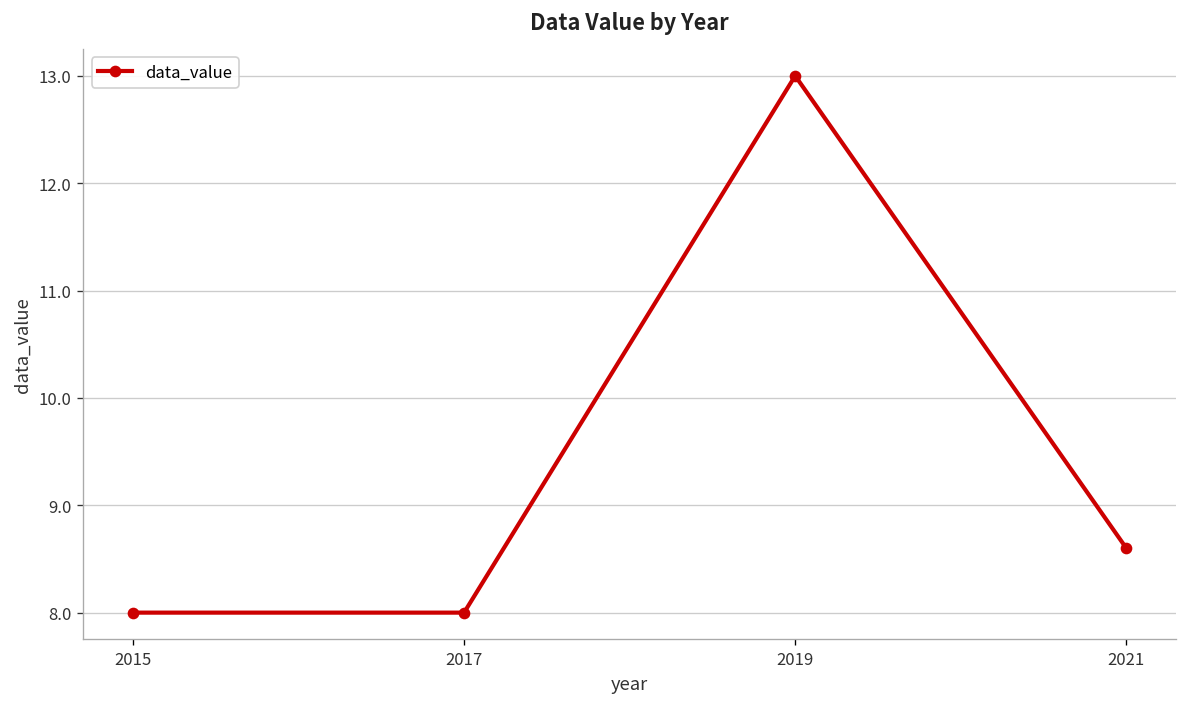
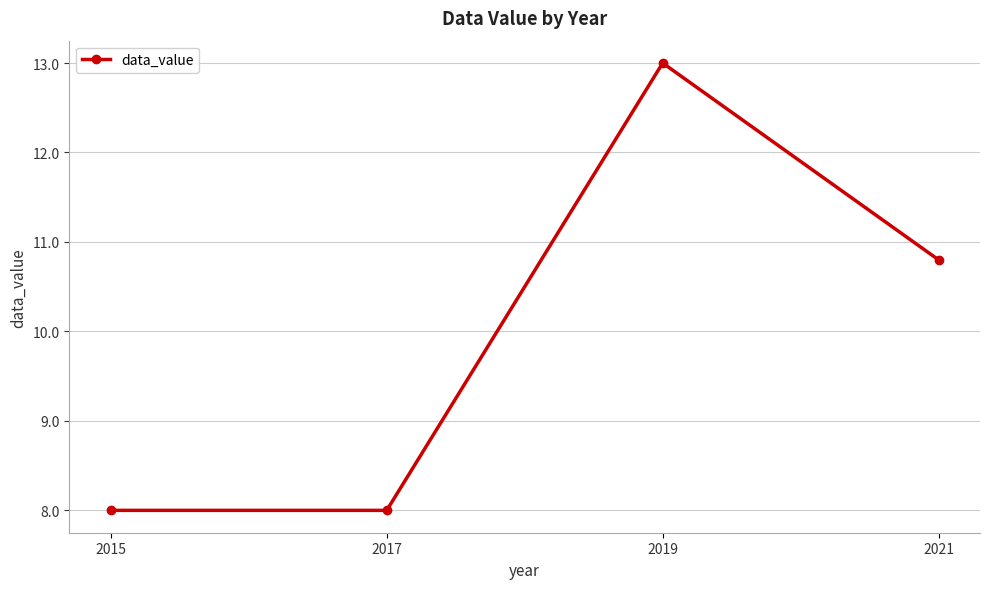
  {
    "2015": 8.0,
    "2017": 8.0,
    "2019": 13.0,
-   "2021": 8.6
+   "2021": 10.8
  }
